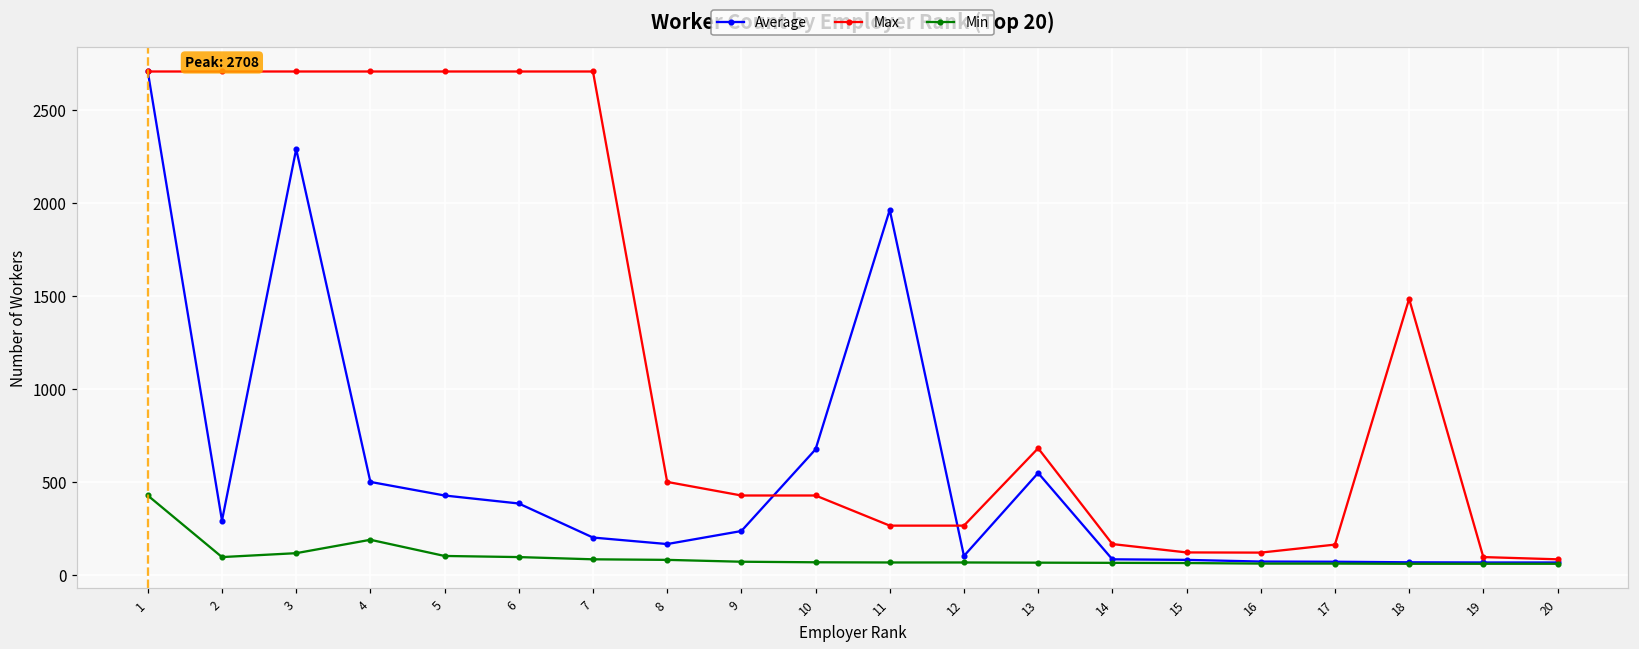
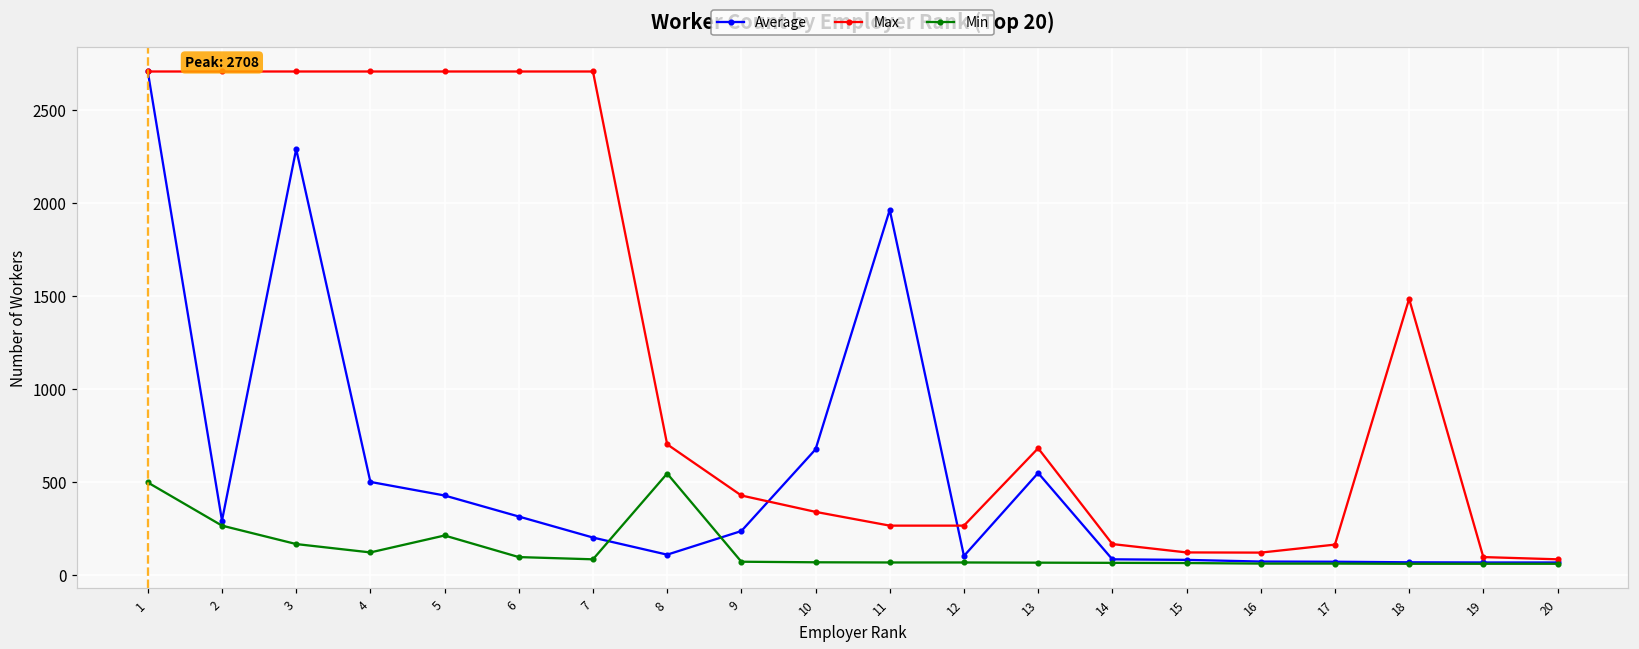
  {
    "Average": {
      "2": 290,
      "3": 2290,
      "4": 500,
      "5": 430,
-     "6": 390,
+     "6": 320,
      "7": 200,
-     "8": 170,
+     "8": 110,
      "9": 240,
      "10": 680,
      "11": 1960,
      "12": 100,
      "13": 550,
      "14": 90,
      "15": 80
    },
    "Max": {
      "3": 2710,
      "4": 2710,
      "5": 2710,
      "6": 2710,
      "7": 2710,
-     "8": 500,
+     "8": 700,
      "9": 430,
-     "10": 430,
+     "10": 340,
      "11": 270,
      "12": 270,
      "13": 680,
      "14": 170,
      "15": 120,
      "16": 120,
      "17": 170,
      "18": 1490,
      "19": 100,
      "20": 90
    },
    "Min": {
-     "1": 430,
-     "2": 100,
-     "3": 120,
-     "4": 190,
-     "5": 100,
+     "1": 500,
+     "2": 270,
+     "3": 170,
+     "4": 120,
+     "5": 210,
      "6": 100,
      "7": 90,
-     "8": 80,
+     "8": 550,
      "9": 70,
      "10": 70,
      "11": 70,
      "12": 70,
      "13": 70,
      "14": 70,
      "15": 70
    }
  }
